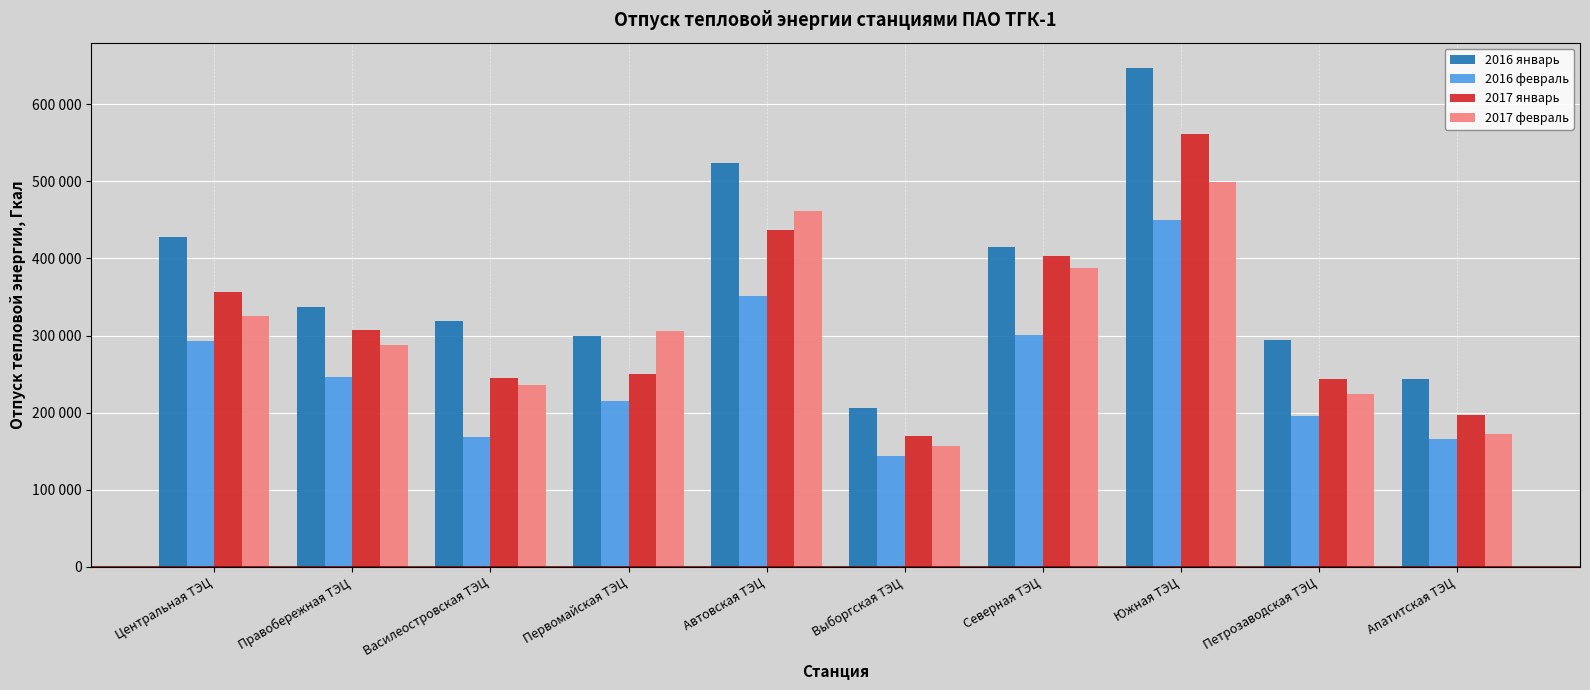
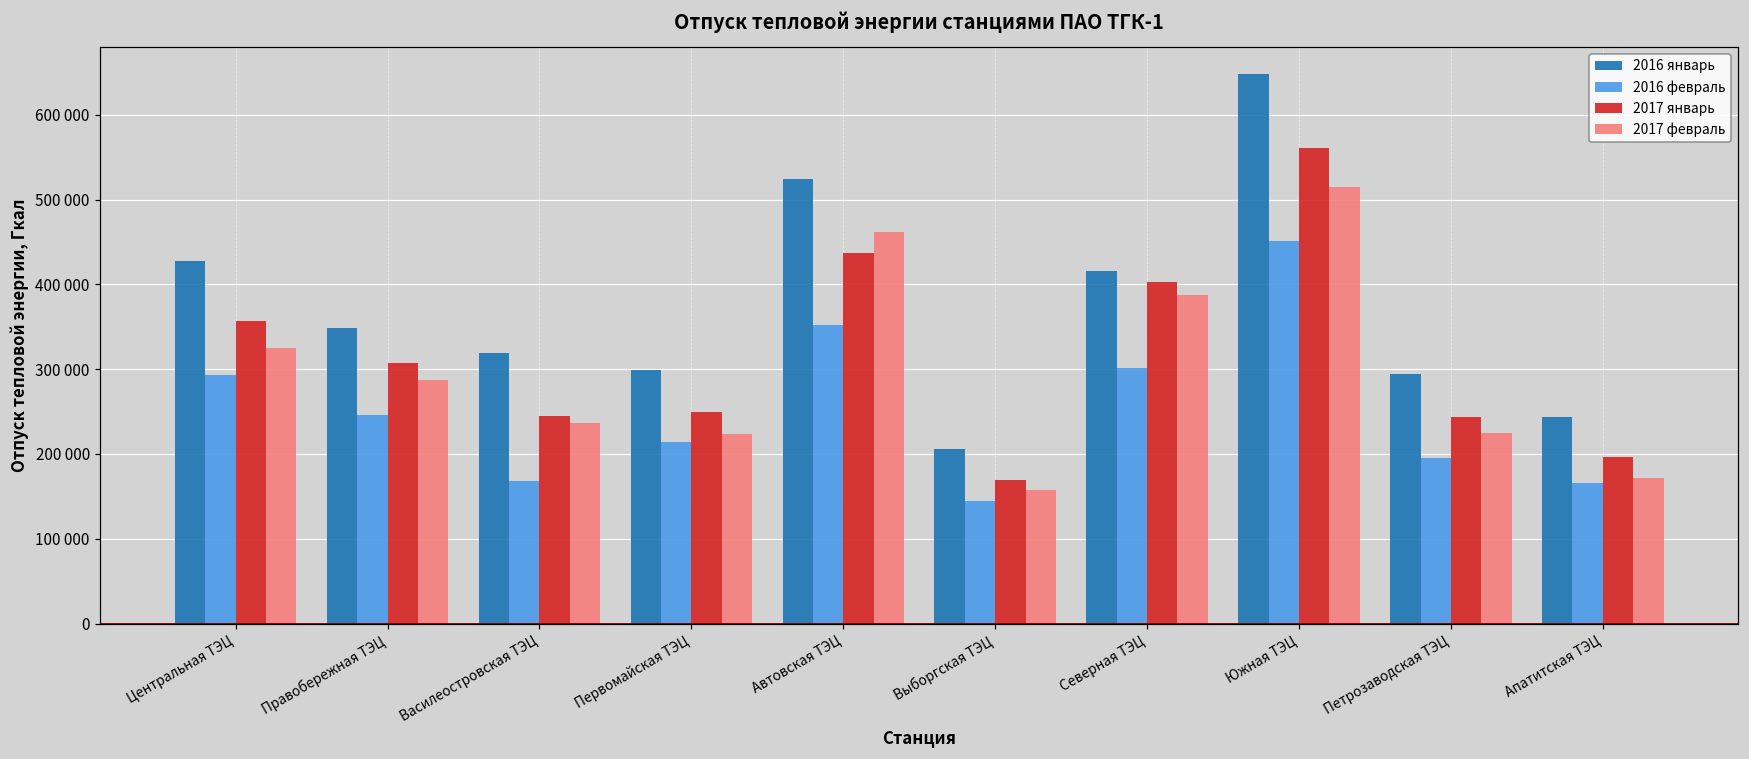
  {
    "2016 январь": {
      "Центральная ТЭЦ": 430000,
-     "Правобережная ТЭЦ": 340000,
+     "Правобережная ТЭЦ": 350000,
      "Василеостровская ТЭЦ": 320000,
      "Первомайская ТЭЦ": 300000,
      "Автовская ТЭЦ": 520000,
      "Выборгская ТЭЦ": 210000,
      "Северная ТЭЦ": 420000,
      "Южная ТЭЦ": 650000,
      "Петрозаводская ТЭЦ": 290000,
      "Апатитская ТЭЦ": 240000
    },
    "2016 февраль": {
      "Центральная ТЭЦ": 290000,
      "Правобережная ТЭЦ": 250000,
      "Василеостровская ТЭЦ": 170000,
      "Первомайская ТЭЦ": 210000,
      "Автовская ТЭЦ": 350000,
      "Выборгская ТЭЦ": 140000,
      "Северная ТЭЦ": 300000,
      "Южная ТЭЦ": 450000,
      "Петрозаводская ТЭЦ": 200000,
      "Апатитская ТЭЦ": 170000
    },
    "2017 январь": {
      "Центральная ТЭЦ": 360000,
      "Правобережная ТЭЦ": 310000,
      "Василеостровская ТЭЦ": 240000,
      "Первомайская ТЭЦ": 250000,
      "Автовская ТЭЦ": 440000,
      "Выборгская ТЭЦ": 170000,
      "Северная ТЭЦ": 400000,
      "Южная ТЭЦ": 560000,
      "Петрозаводская ТЭЦ": 240000,
      "Апатитская ТЭЦ": 200000
    },
    "2017 февраль": {
      "Центральная ТЭЦ": 330000,
      "Правобережная ТЭЦ": 290000,
      "Василеостровская ТЭЦ": 240000,
-     "Первомайская ТЭЦ": 310000,
+     "Первомайская ТЭЦ": 220000,
      "Автовская ТЭЦ": 460000,
      "Выборгская ТЭЦ": 160000,
      "Северная ТЭЦ": 390000,
-     "Южная ТЭЦ": 500000,
+     "Южная ТЭЦ": 510000,
      "Петрозаводская ТЭЦ": 220000,
      "Апатитская ТЭЦ": 170000
    }
  }
